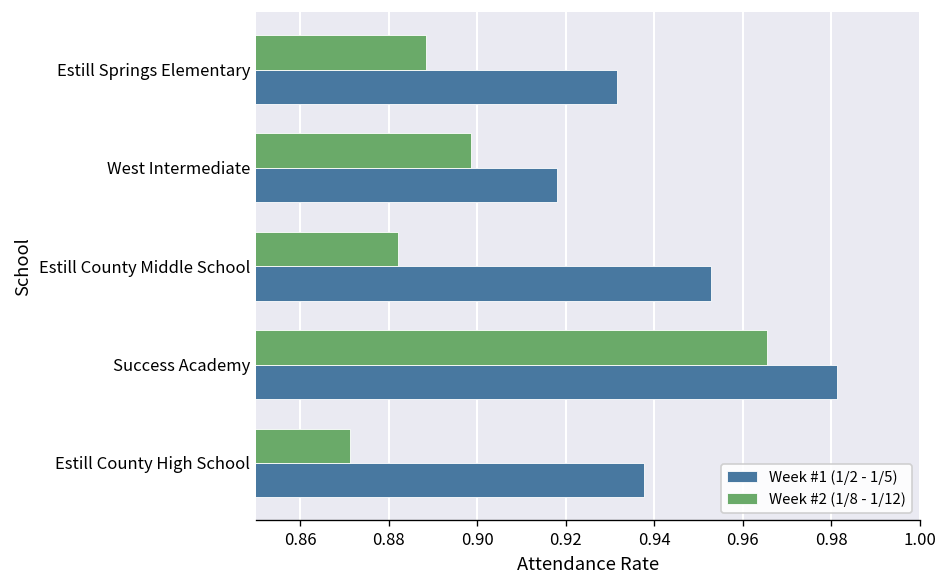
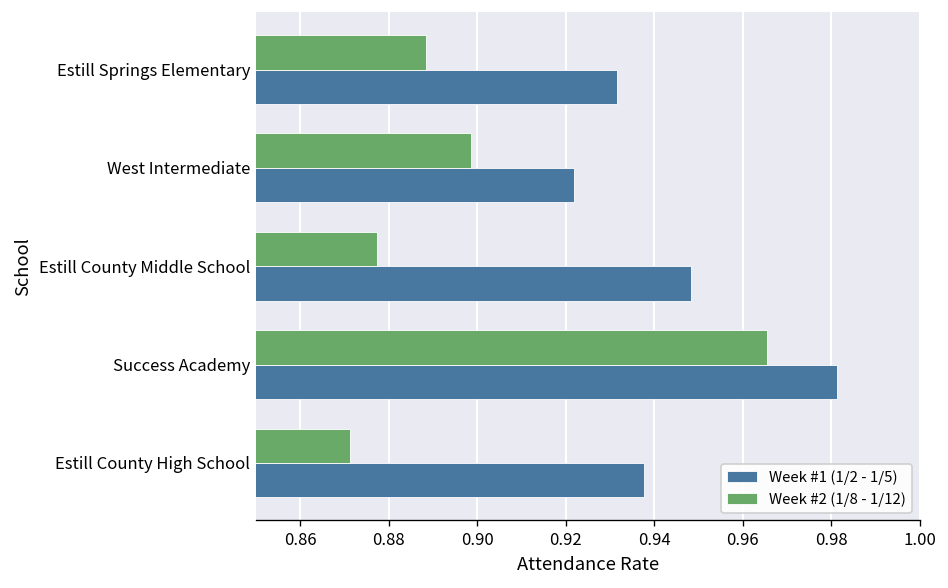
  {
    "Week #1 (1/2 - 1/5)": {
      "Estill Springs Elementary": 0.932,
-     "West Intermediate": 0.918,
-     "Estill County Middle School": 0.953,
+     "West Intermediate": 0.922,
+     "Estill County Middle School": 0.948,
      "Success Academy": 0.981,
      "Estill County High School": 0.938
    },
    "Week #2 (1/8 - 1/12)": {
      "Estill Springs Elementary": 0.889,
      "West Intermediate": 0.899,
-     "Estill County Middle School": 0.882,
+     "Estill County Middle School": 0.877,
      "Success Academy": 0.966,
      "Estill County High School": 0.871
    }
  }
